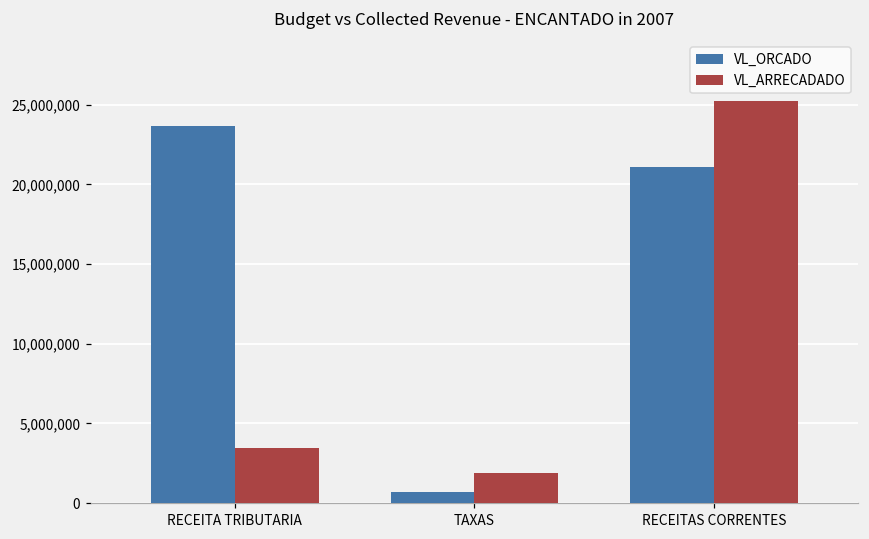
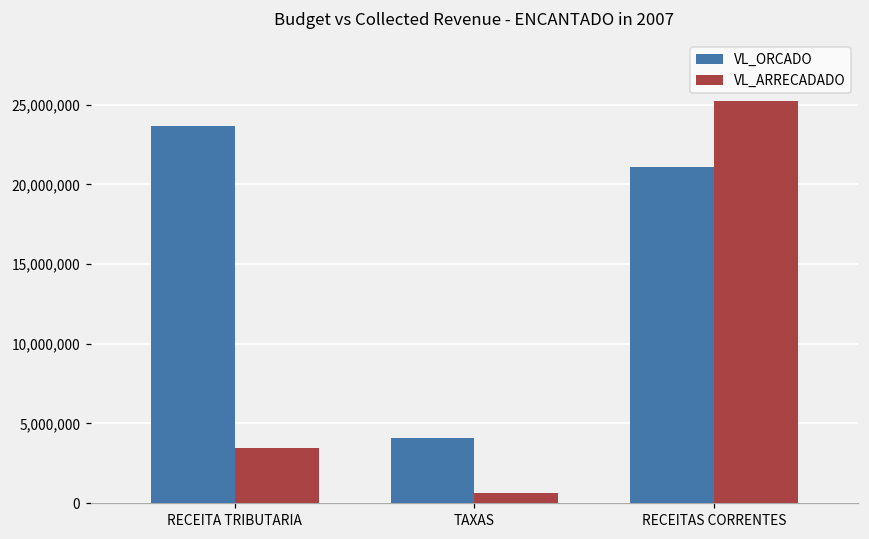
  {
    "VL_ORCADO": {
      "RECEITA TRIBUTARIA": "23,600,000",
-     "TAXAS": "700,000",
+     "TAXAS": "4,100,000",
      "RECEITAS CORRENTES": "21,100,000"
    },
    "VL_ARRECADADO": {
      "RECEITA TRIBUTARIA": "3,500,000",
-     "TAXAS": "1,900,000",
+     "TAXAS": "600,000",
      "RECEITAS CORRENTES": "25,200,000"
    }
  }
